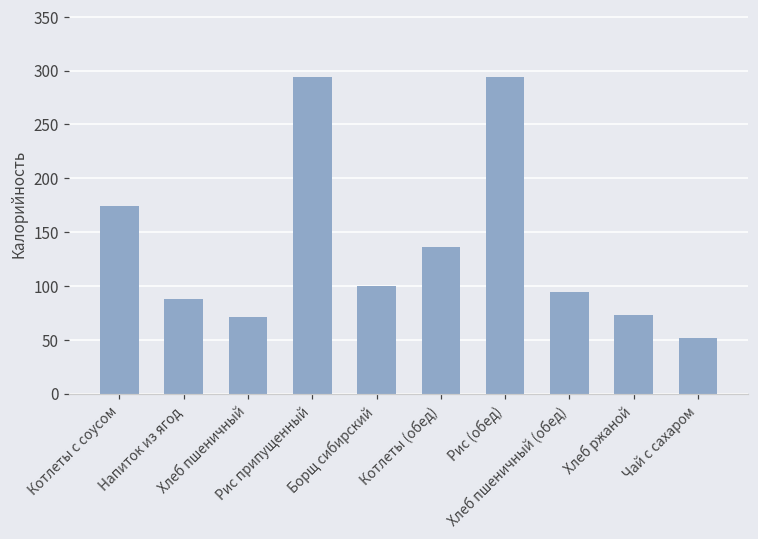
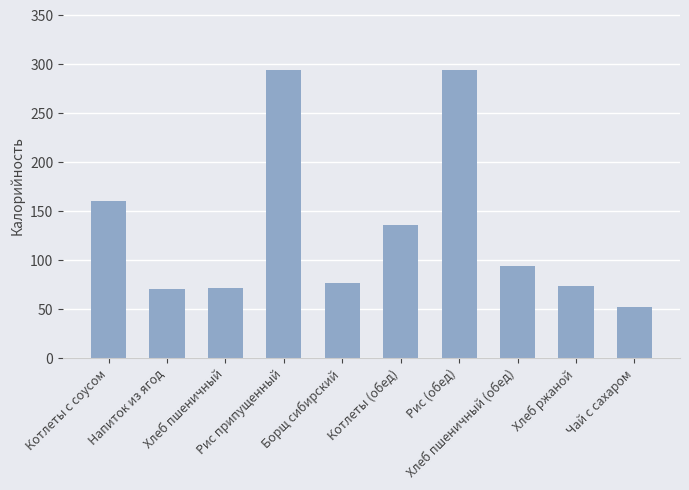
  {
-   "Котлеты с соусом": 170,
-   "Напиток из ягод": 90,
+   "Котлеты с соусом": 160,
+   "Напиток из ягод": 70,
    "Хлеб пшеничный": 70,
    "Рис припущенный": 290,
-   "Борщ сибирский": 100,
+   "Борщ сибирский": 80,
    "Котлеты (обед)": 140,
    "Рис (обед)": 290,
    "Хлеб пшеничный (обед)": 90,
    "Хлеб ржаной": 70,
    "Чай с сахаром": 50
  }
